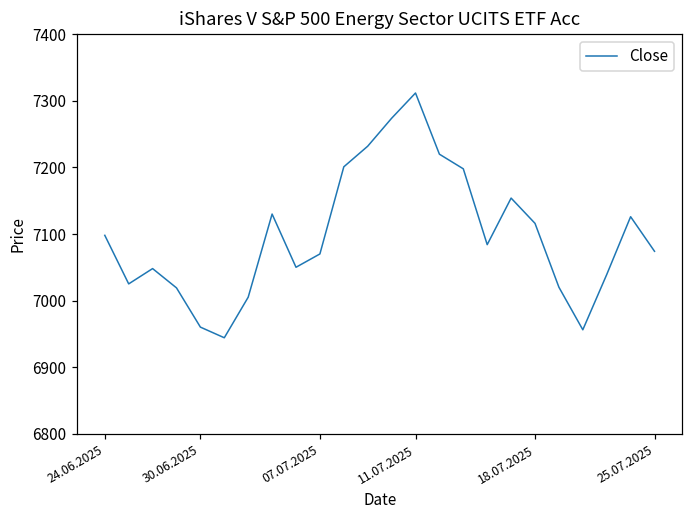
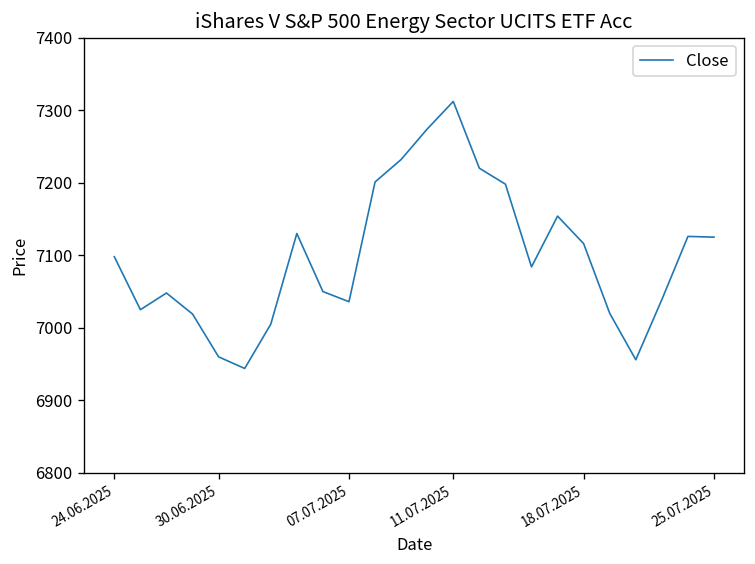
  {
    "24.06.2025": 7100,
    "30.06.2025": 6960,
-   "07.07.2025": 7070,
+   "07.07.2025": 7040,
    "11.07.2025": 7310,
    "18.07.2025": 7120,
-   "25.07.2025": 7070
+   "25.07.2025": 7130
  }
